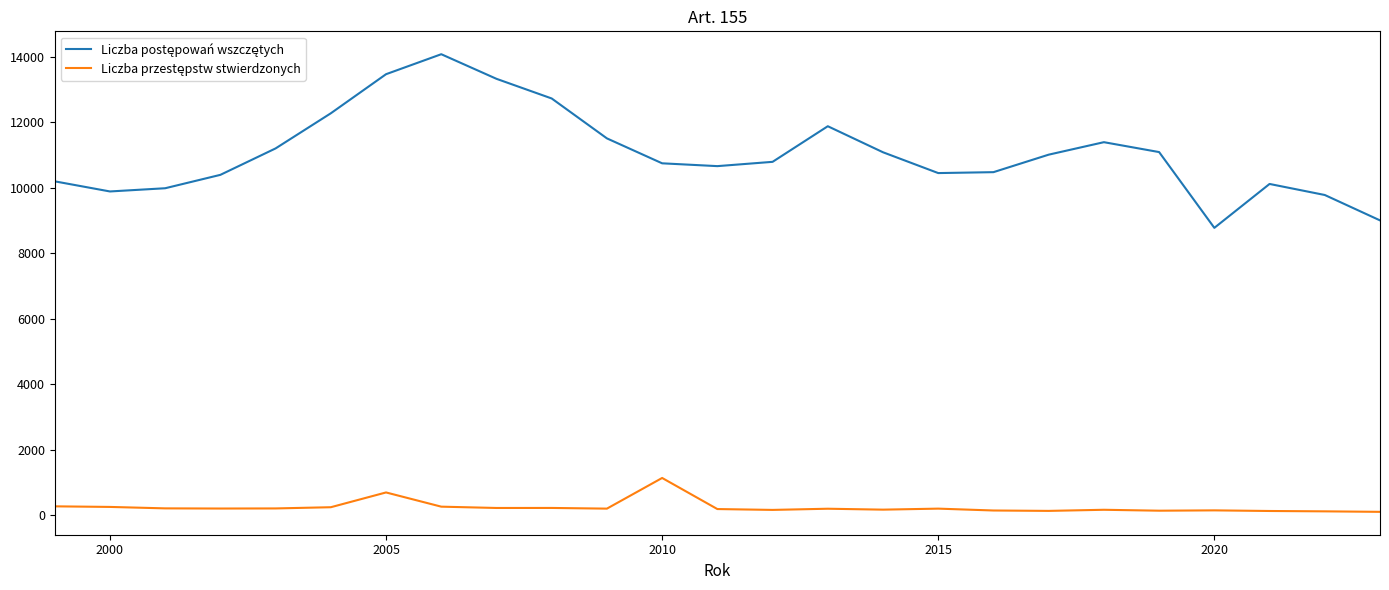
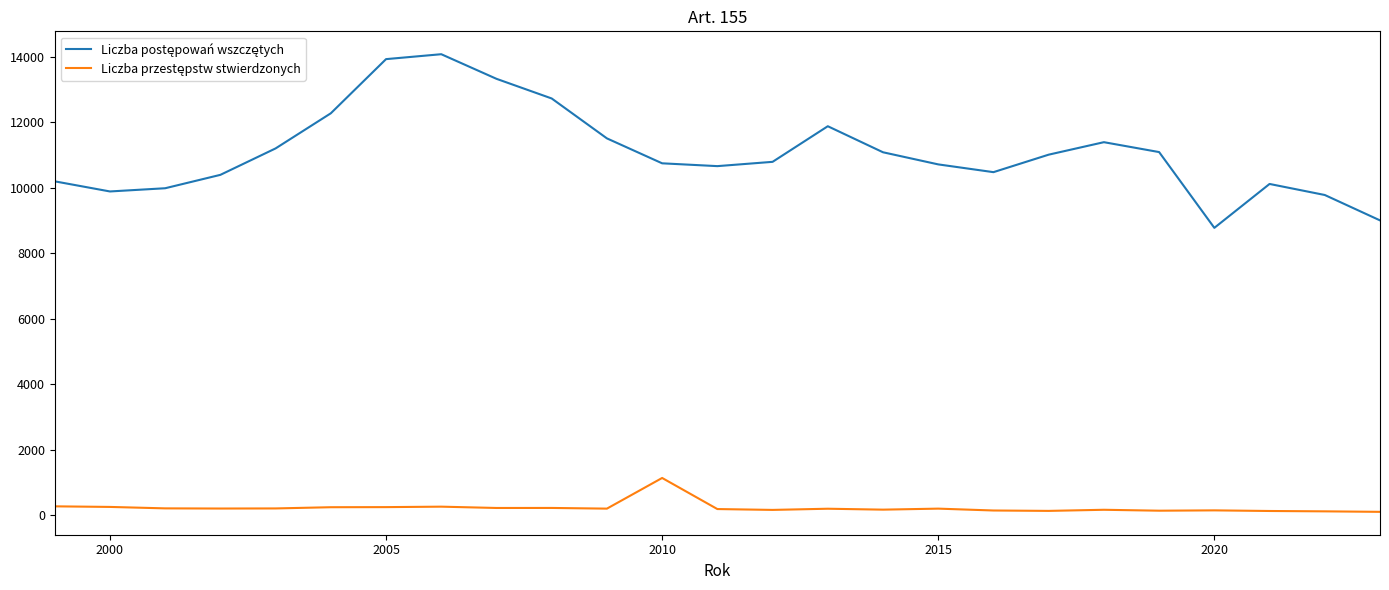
  {
    "Liczba postępowań wszczętych": {
      "2000": 9900,
-     "2005": 13500,
+     "2005": 13900,
      "2010": 10700,
-     "2015": 10400,
+     "2015": 10700,
      "2020": 8800
    },
    "Liczba przestępstw stwierdzonych": {
      "2000": 300,
-     "2005": 700,
+     "2005": 200,
      "2010": 1100,
      "2015": 200,
      "2020": 100
    }
  }
